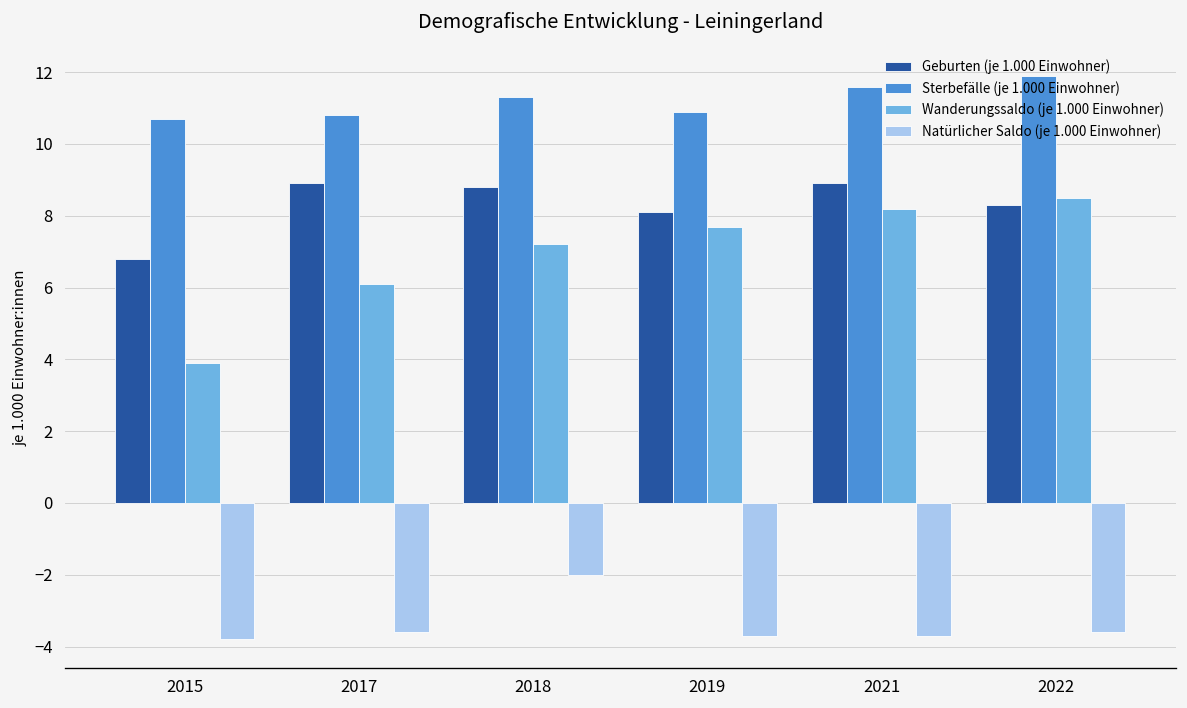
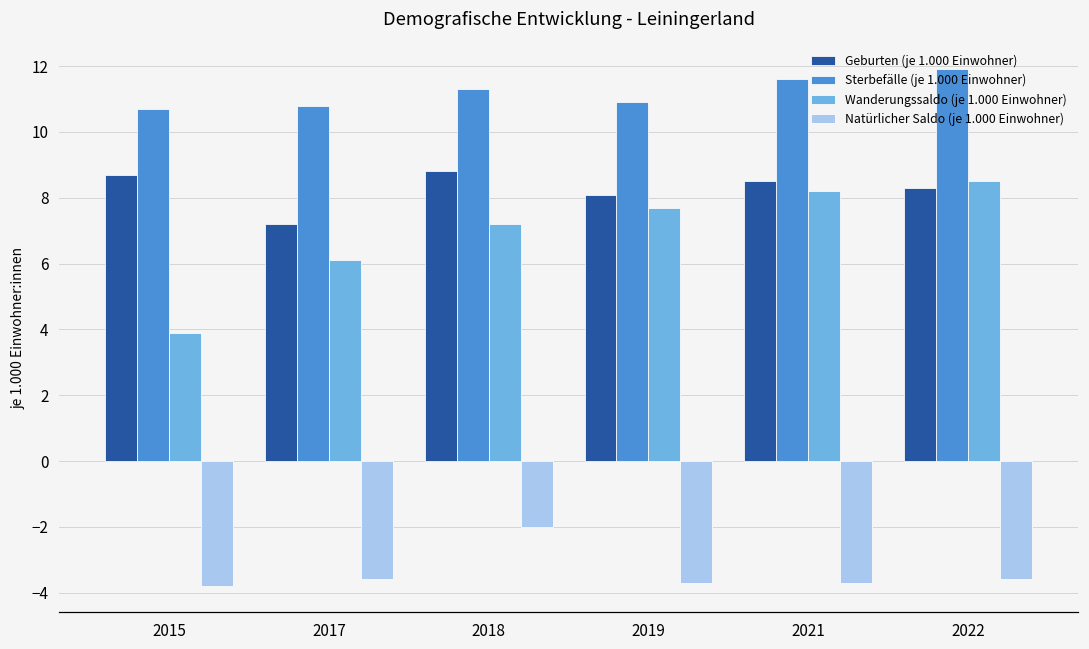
  {
    "Geburten (je 1.000 Einwohner)": {
-     "2015": 6.8,
-     "2017": 8.9,
+     "2015": 8.7,
+     "2017": 7.2,
      "2018": 8.8,
      "2019": 8.1,
-     "2021": 8.9,
+     "2021": 8.5,
      "2022": 8.3
    },
    "Natürlicher Saldo (je 1.000 Einwohner)": {
      "2015": -3.8,
      "2017": -3.6,
      "2018": -2.0,
      "2019": -3.7,
      "2021": -3.7,
      "2022": -3.6
    }
  }
